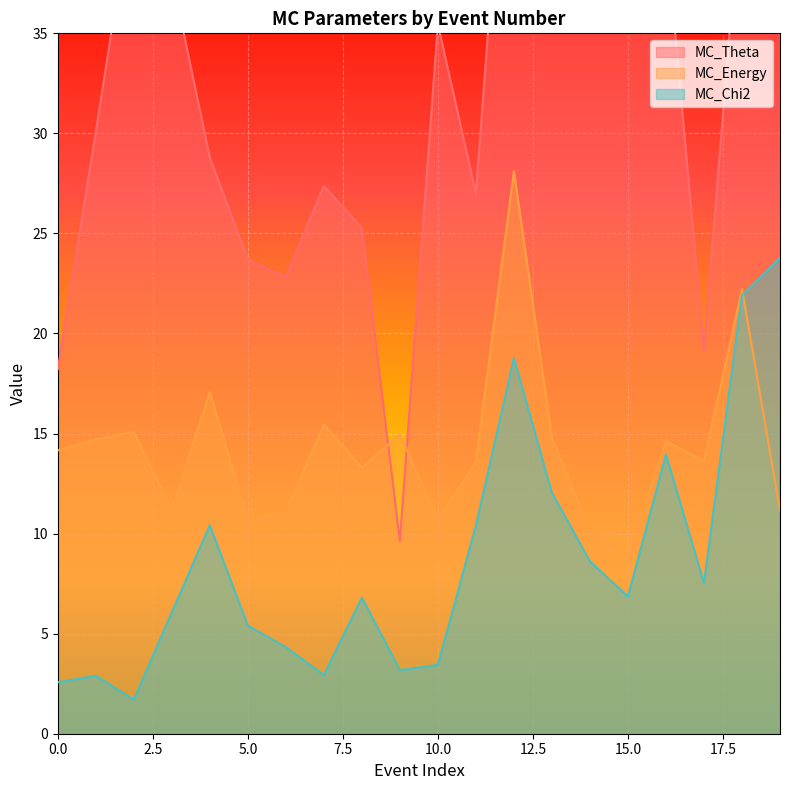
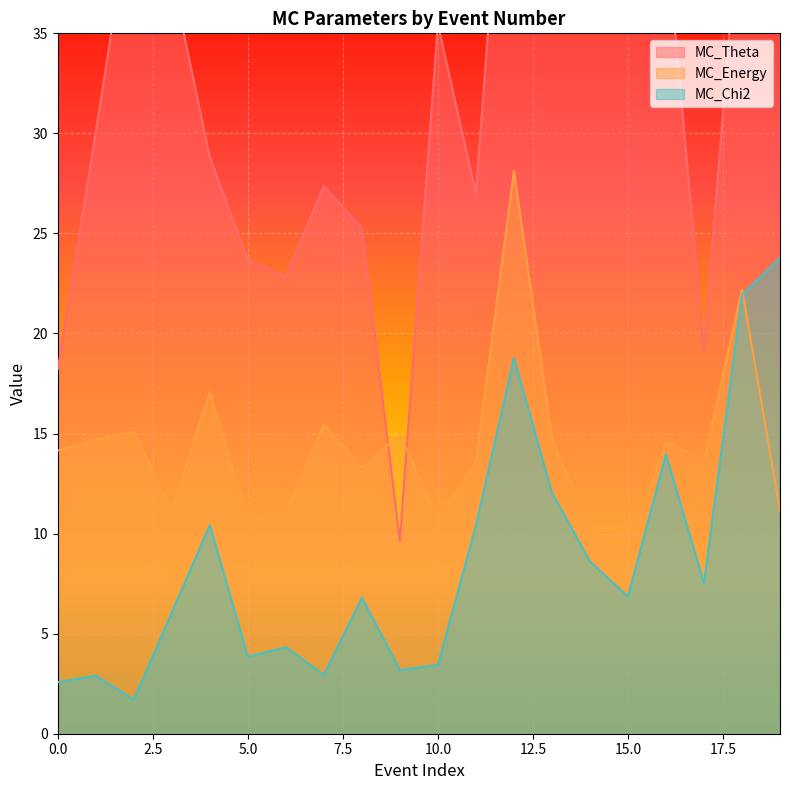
  {
    "MC_Chi2": {
      "0.0": 2.6,
-     "5.0": 5.4,
+     "5.0": 3.9,
      "10.0": 3.4,
      "15.0": 6.9
    }
  }
